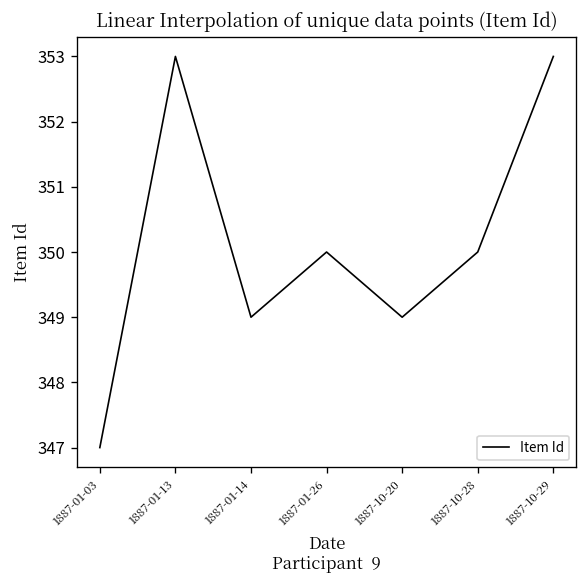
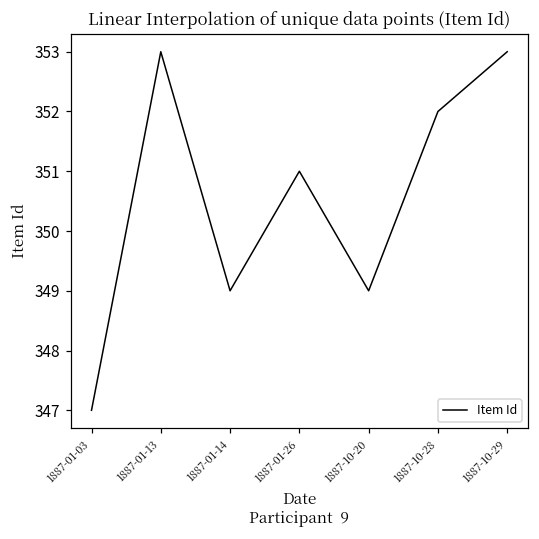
  {
    "1887-01-03": 347,
    "1887-01-13": 353,
    "1887-01-14": 349,
-   "1887-01-26": 350,
+   "1887-01-26": 351,
    "1887-10-20": 349,
-   "1887-10-28": 350,
+   "1887-10-28": 352,
    "1887-10-29": 353
  }
